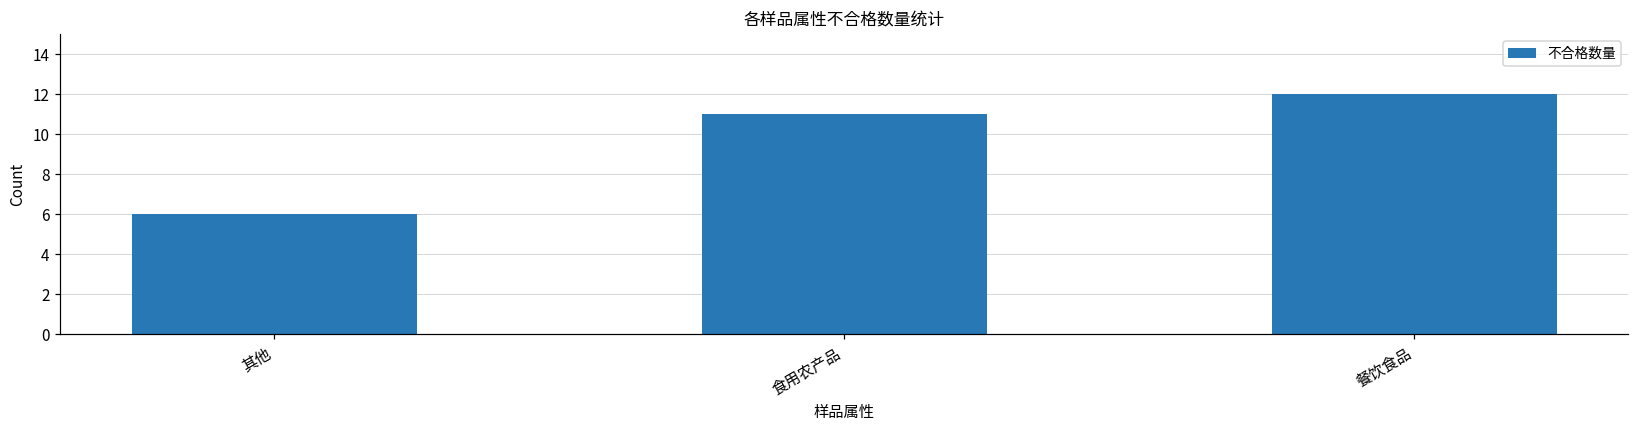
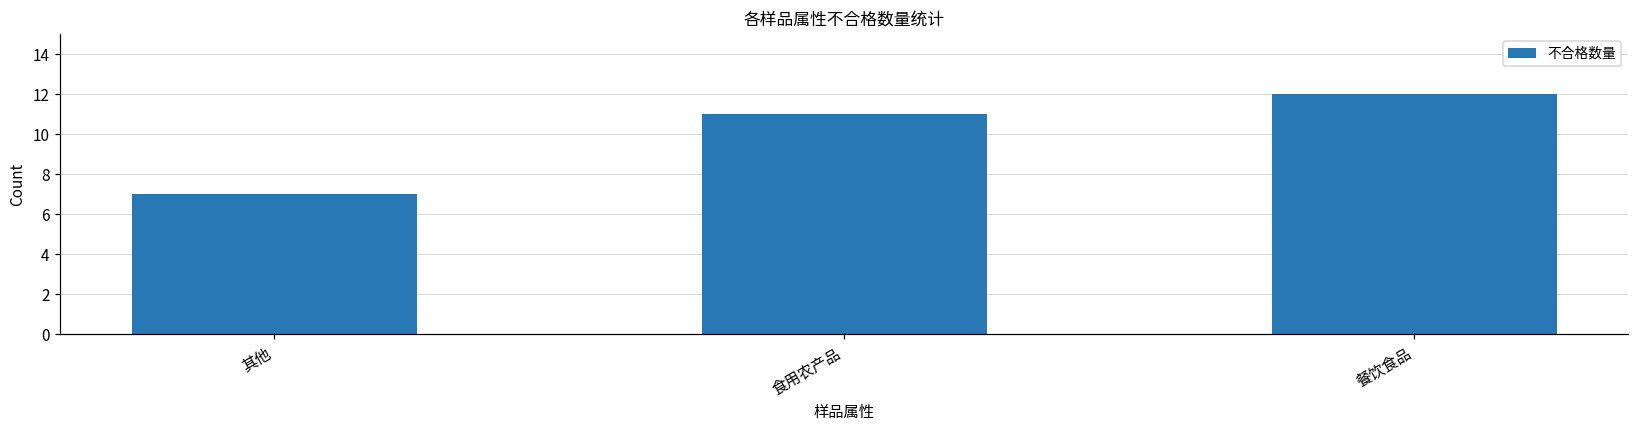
  {
-   "其他": 6,
+   "其他": 7,
    "食用农产品": 11,
    "餐饮食品": 12
  }
